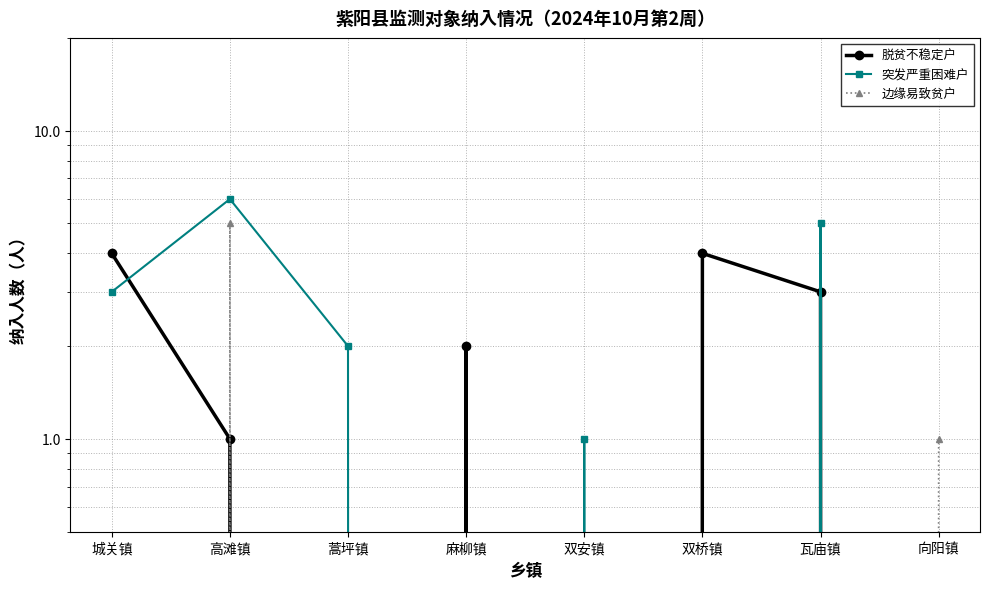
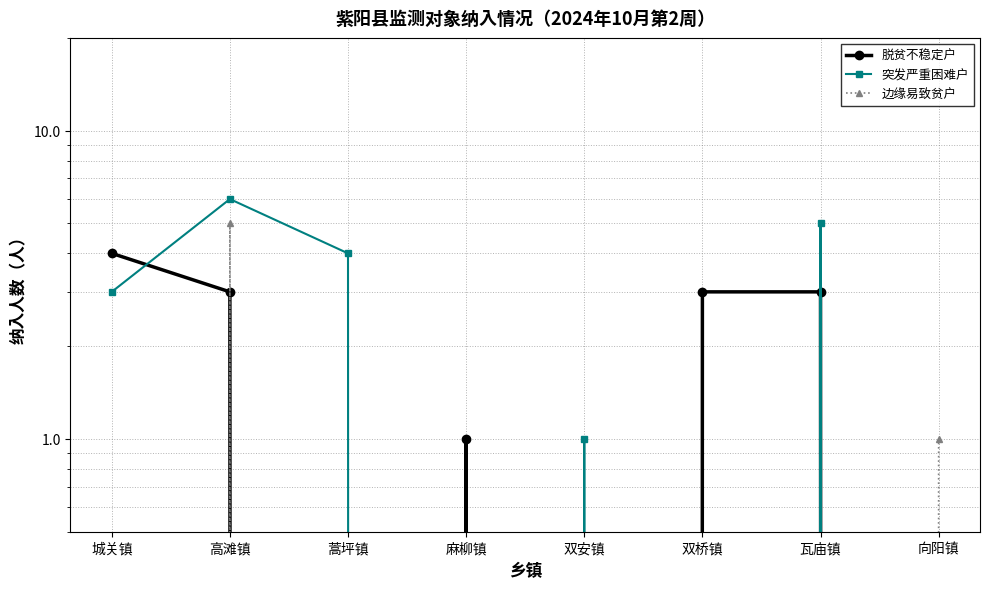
  {
    "脱贫不稳定户": {
      "城关镇": 4,
-     "高滩镇": 1,
-     "麻柳镇": 2,
-     "双桥镇": 4,
+     "高滩镇": 3,
+     "麻柳镇": 1,
+     "双桥镇": 3,
      "瓦庙镇": 3
    },
    "突发严重困难户": {
      "城关镇": 3,
      "高滩镇": 6,
-     "蒿坪镇": 2,
+     "蒿坪镇": 4,
      "双安镇": 1,
      "瓦庙镇": 5
    },
    "边缘易致贫户": {
      "高滩镇": 5,
      "向阳镇": 1
    }
  }
